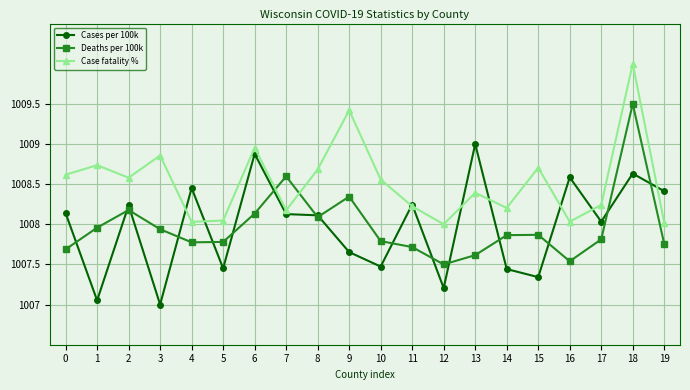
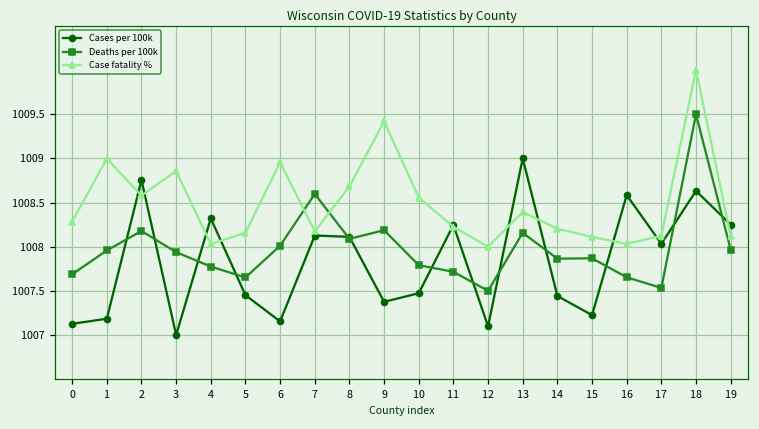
  {
    "Cases per 100k": {
-     "0": 1008.1,
-     "1": 1007.1,
-     "2": 1008.2,
+     "0": 1007.1,
+     "1": 1007.2,
+     "2": 1008.8,
      "3": 1007.0,
-     "4": 1008.5,
+     "4": 1008.3,
      "5": 1007.5,
-     "6": 1008.9,
+     "6": 1007.2,
      "7": 1008.1,
-     "9": 1007.7,
+     "9": 1007.4,
      "10": 1007.5,
-     "12": 1007.2,
+     "12": 1007.1,
      "13": 1009.0,
      "14": 1007.4,
-     "15": 1007.3,
+     "15": 1007.2,
      "16": 1008.6,
      "17": 1008.0,
      "18": 1008.6,
-     "19": 1008.4
+     "19": 1008.3
    },
    "Deaths per 100k": {
      "0": 1007.7,
      "1": 1008.0,
      "2": 1008.2,
      "3": 1007.9,
      "4": 1007.8,
-     "5": 1007.8,
-     "6": 1008.1,
+     "5": 1007.7,
+     "6": 1008.0,
      "7": 1008.6,
-     "9": 1008.3,
+     "9": 1008.2,
      "10": 1007.8,
      "11": 1007.7,
      "12": 1007.5,
-     "13": 1007.6,
+     "13": 1008.2,
      "14": 1007.9,
      "15": 1007.9,
-     "16": 1007.5,
-     "17": 1007.8,
+     "16": 1007.7,
+     "17": 1007.5,
      "18": 1009.5,
-     "19": 1007.8
+     "19": 1008.0
    },
    "Case fatality %": {
-     "0": 1008.6,
-     "1": 1008.7,
+     "0": 1008.3,
+     "1": 1009.0,
      "2": 1008.6,
      "3": 1008.9,
      "4": 1008.0,
-     "5": 1008.0,
+     "5": 1008.2,
      "6": 1009.0,
      "7": 1008.2,
      "8": 1008.7,
      "9": 1009.4,
      "10": 1008.6,
      "12": 1008.0,
      "13": 1008.4,
      "14": 1008.2,
-     "15": 1008.7,
+     "15": 1008.1,
      "16": 1008.0,
-     "17": 1008.2,
+     "17": 1008.1,
      "18": 1010.0,
-     "19": 1008.0
+     "19": 1008.1
    }
  }
